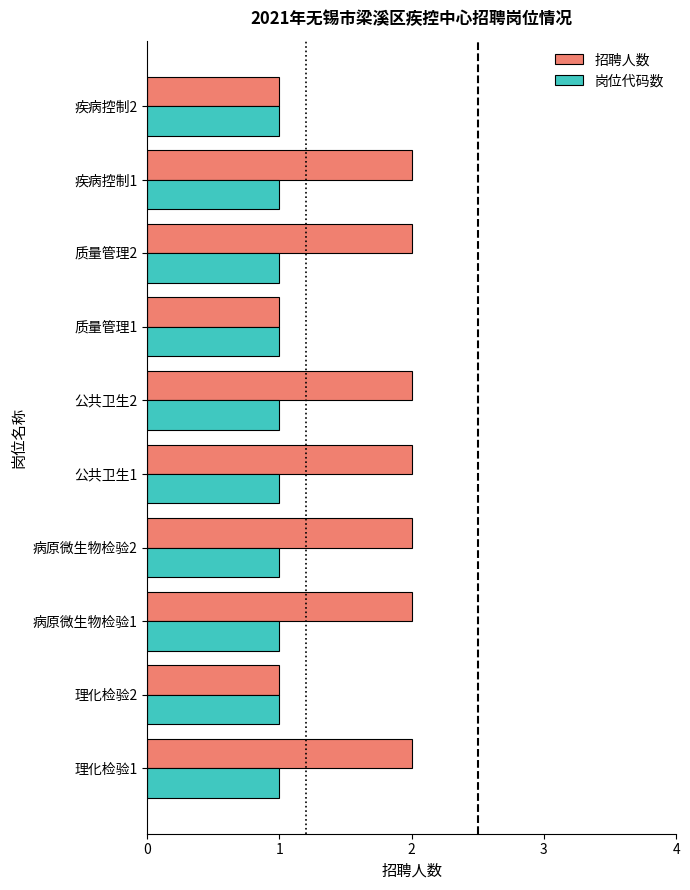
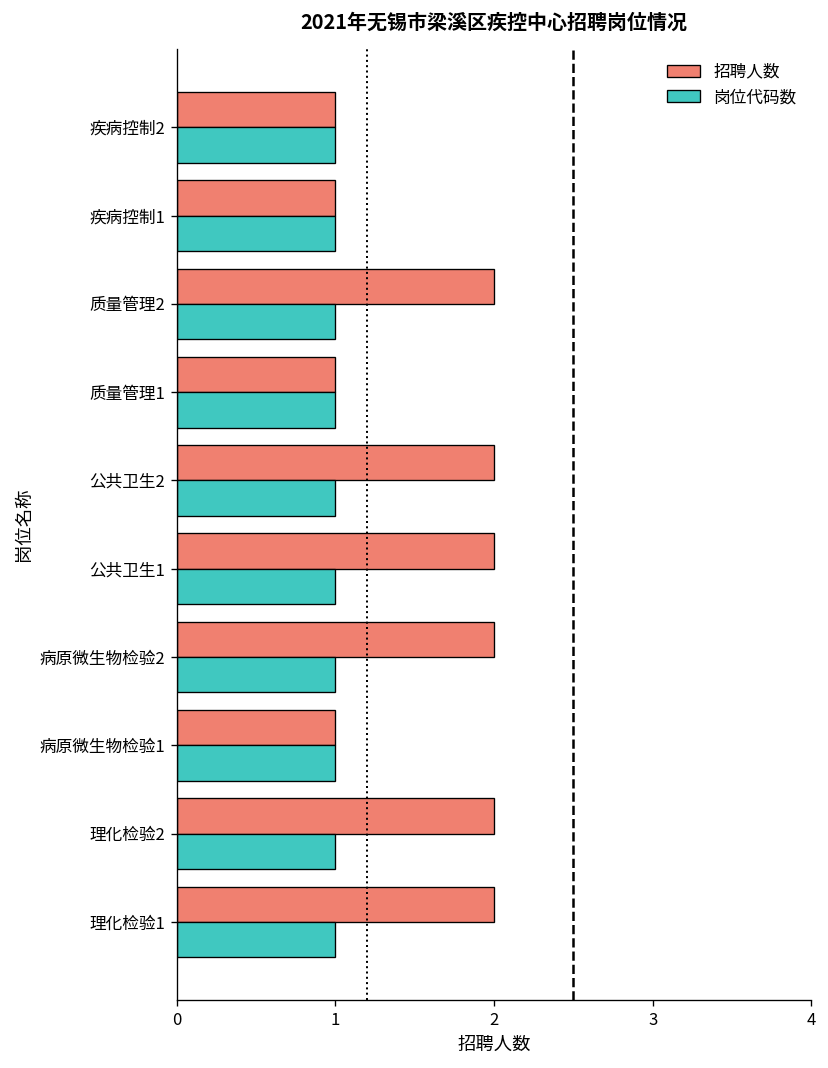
  {
    "招聘人数": {
      "疾病控制2": 1,
-     "疾病控制1": 2,
+     "疾病控制1": 1,
      "质量管理2": 2,
      "质量管理1": 1,
      "公共卫生2": 2,
      "公共卫生1": 2,
      "病原微生物检验2": 2,
-     "病原微生物检验1": 2,
-     "理化检验2": 1,
+     "病原微生物检验1": 1,
+     "理化检验2": 2,
      "理化检验1": 2
    },
    "岗位代码数": {
      "疾病控制2": 1,
      "疾病控制1": 1,
      "质量管理2": 1,
      "质量管理1": 1,
      "公共卫生2": 1,
      "公共卫生1": 1,
      "病原微生物检验2": 1,
      "病原微生物检验1": 1,
      "理化检验2": 1,
      "理化检验1": 1
    }
  }
